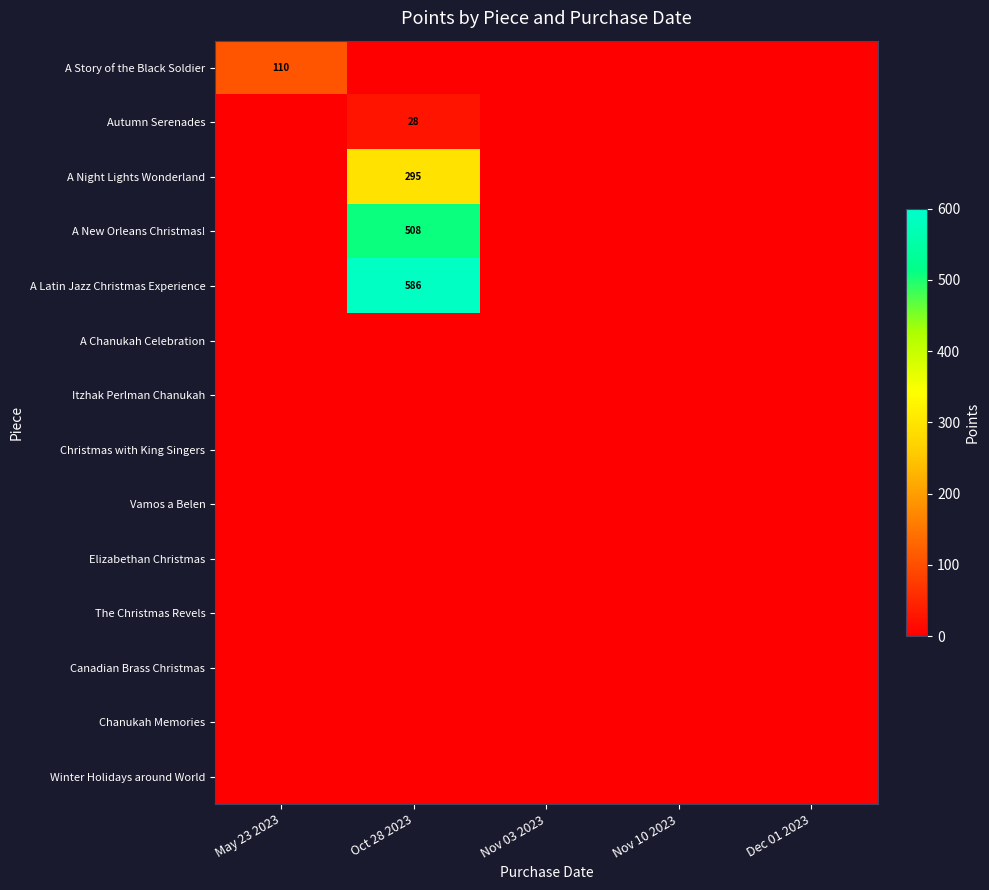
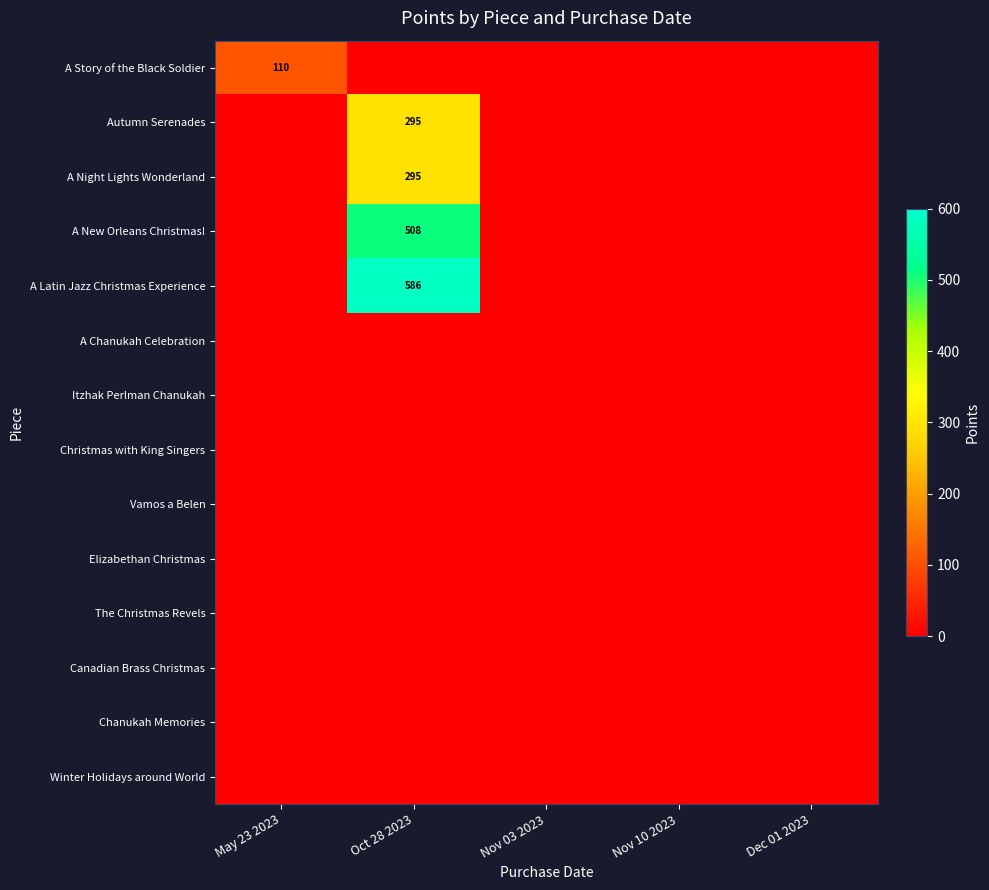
  {
    "A Story of the Black Soldier": {
      "May 23 2023": 110
    },
    "Autumn Serenades": {
-     "Oct 28 2023": 28
+     "Oct 28 2023": 295
    },
    "A Night Lights Wonderland": {
      "Oct 28 2023": 295
    },
    "A New Orleans Christmas!": {
      "Oct 28 2023": 508
    },
    "A Latin Jazz Christmas Experience": {
      "Oct 28 2023": 586
    }
  }
